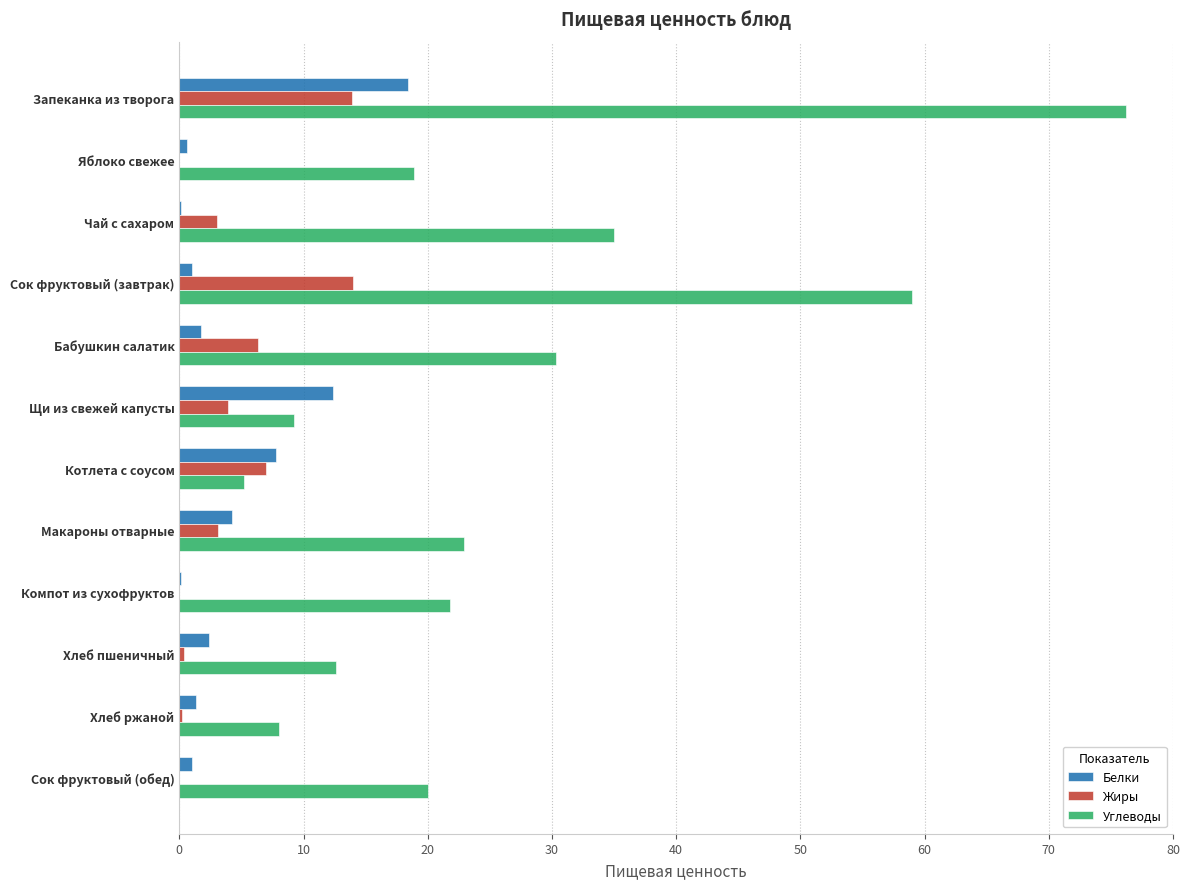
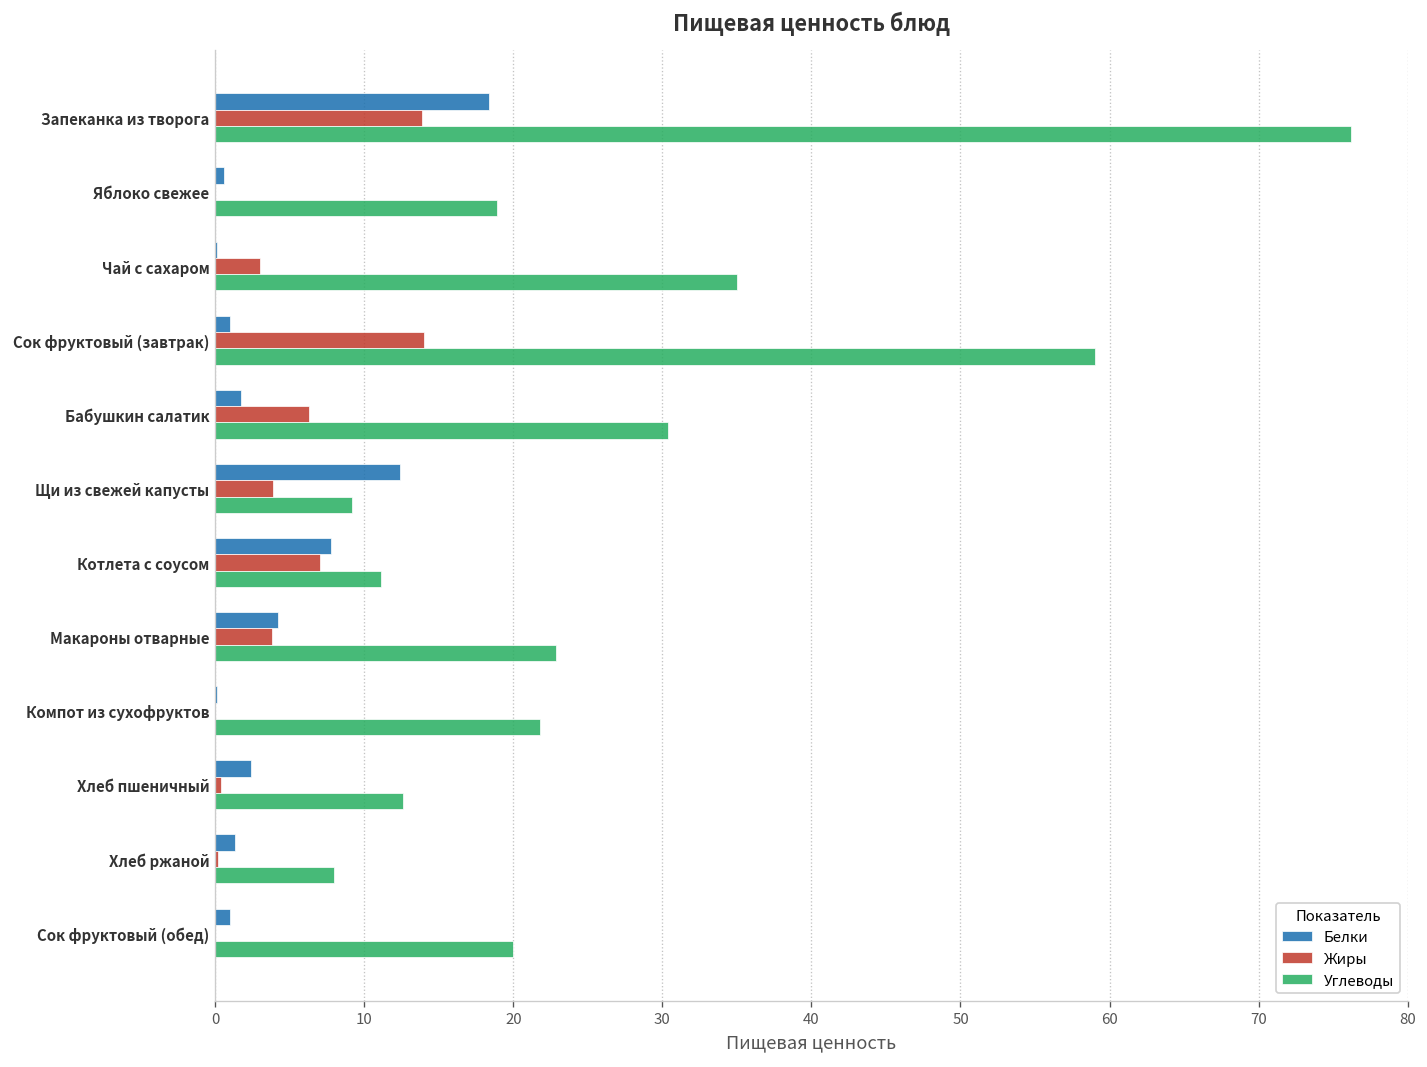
  {
    "Белки": {
      "Запеканка из творога": 18.4,
      "Яблоко свежее": 0.6,
      "Сок фруктовый (завтрак)": 1.0,
      "Бабушкин салатик": 1.7,
      "Щи из свежей капусты": 12.4,
      "Котлета с соусом": 7.8,
      "Макароны отварные": 4.2,
      "Хлеб пшеничный": 2.4,
      "Хлеб ржаной": 1.3,
      "Сок фруктовый (обед)": 1.0
    },
    "Жиры": {
      "Запеканка из творога": 13.9,
      "Яблоко свежее": 0.0,
      "Чай с сахаром": 3.0,
      "Сок фруктовый (завтрак)": 14.0,
      "Бабушкин салатик": 6.3,
      "Щи из свежей капусты": 3.9,
      "Котлета с соусом": 7.0,
-     "Макароны отварные": 3.1,
+     "Макароны отварные": 3.8,
      "Компот из сухофруктов": 0.0,
      "Хлеб пшеничный": 0.4,
      "Сок фруктовый (обед)": 0.0
    },
    "Углеводы": {
      "Запеканка из творога": 76.2,
      "Яблоко свежее": 18.9,
      "Чай с сахаром": 35.0,
      "Сок фруктовый (завтрак)": 59.0,
      "Бабушкин салатик": 30.4,
      "Щи из свежей капусты": 9.2,
-     "Котлета с соусом": 5.2,
+     "Котлета с соусом": 11.1,
      "Макароны отварные": 22.9,
      "Компот из сухофруктов": 21.8,
      "Хлеб пшеничный": 12.6,
      "Хлеб ржаной": 8.0,
      "Сок фруктовый (обед)": 20.0
    }
  }
